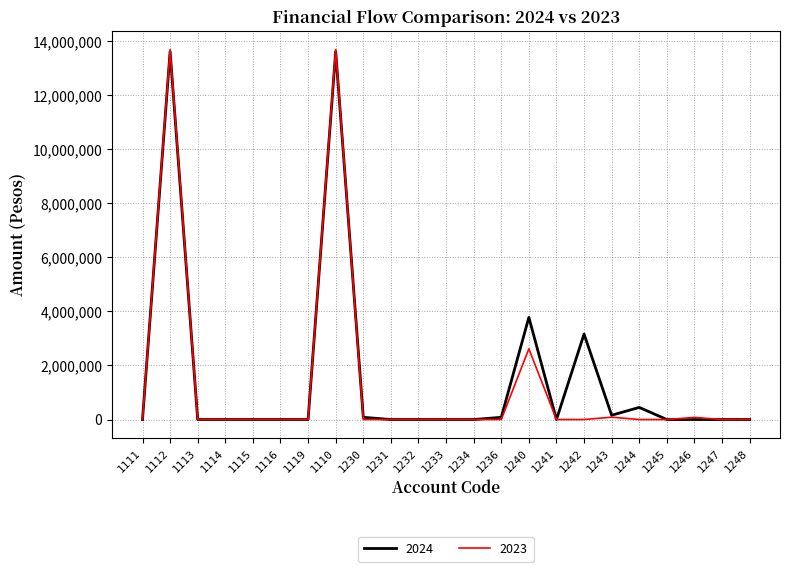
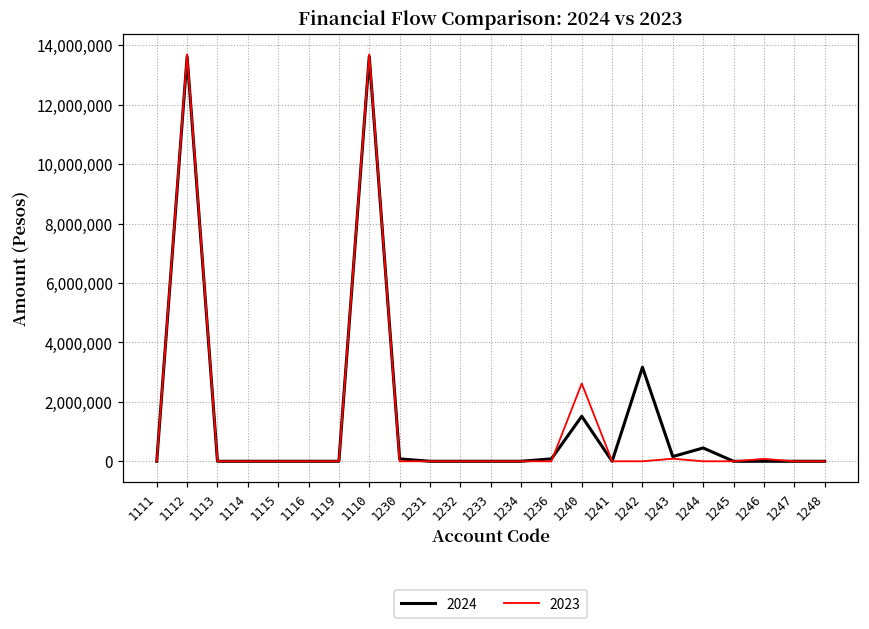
  {
    "2024": {
-     "1240": "3,800,000",
+     "1240": "1,500,000",
      "1242": "3,200,000",
      "1244": "400,000"
    },
    "2023": {
      "1240": "2,600,000",
      "1242": "0",
      "1244": "0"
    }
  }
